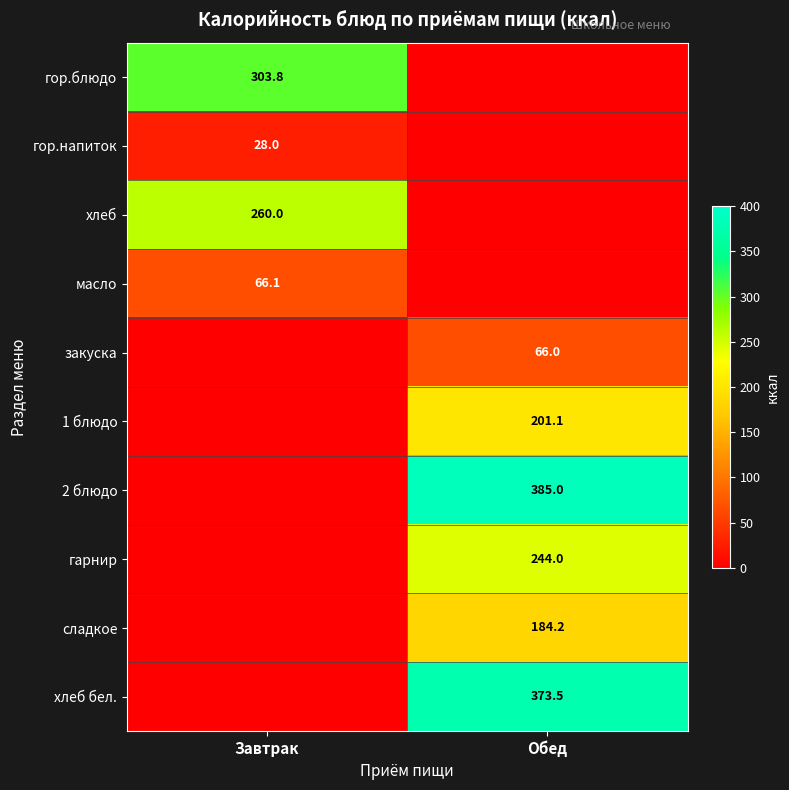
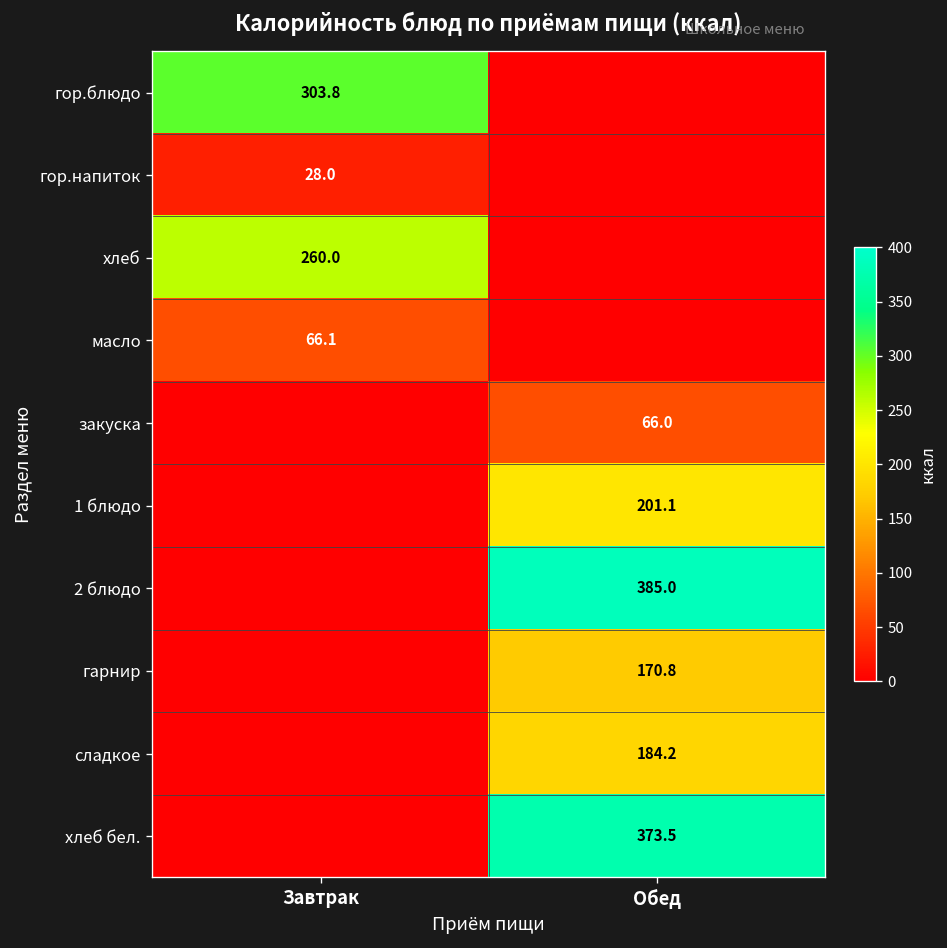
  {
    "гор.блюдо": {
      "Завтрак": 303.8
    },
    "гор.напиток": {
      "Завтрак": 28.0
    },
    "хлеб": {
      "Завтрак": 260.0
    },
    "масло": {
      "Завтрак": 66.1
    },
    "закуска": {
      "Обед": 66.0
    },
    "1 блюдо": {
      "Обед": 201.1
    },
    "2 блюдо": {
      "Обед": 385.0
    },
    "гарнир": {
-     "Обед": 244.0
+     "Обед": 170.8
    },
    "сладкое": {
      "Обед": 184.2
    },
    "хлеб бел.": {
      "Обед": 373.5
    }
  }
